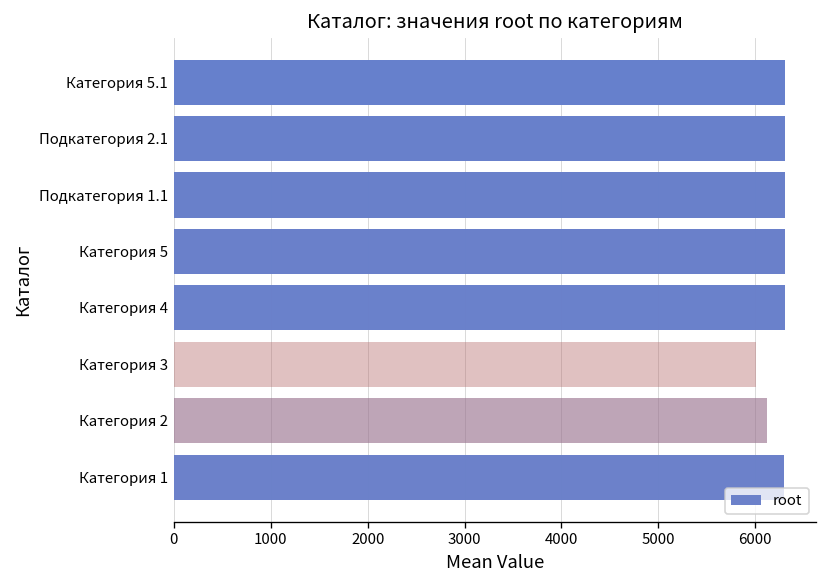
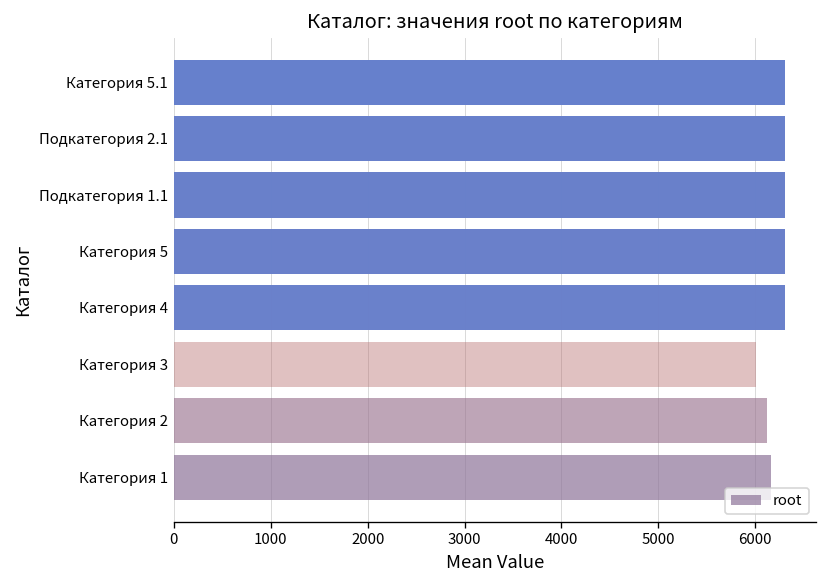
  {
    "Категория 5.1": 6300,
    "Подкатегория 2.1": 6300,
    "Подкатегория 1.1": 6300,
    "Категория 5": 6300,
    "Категория 4": 6300,
    "Категория 3": 6000,
    "Категория 2": 6100,
-   "Категория 1": 6300
+   "Категория 1": 6200
  }
